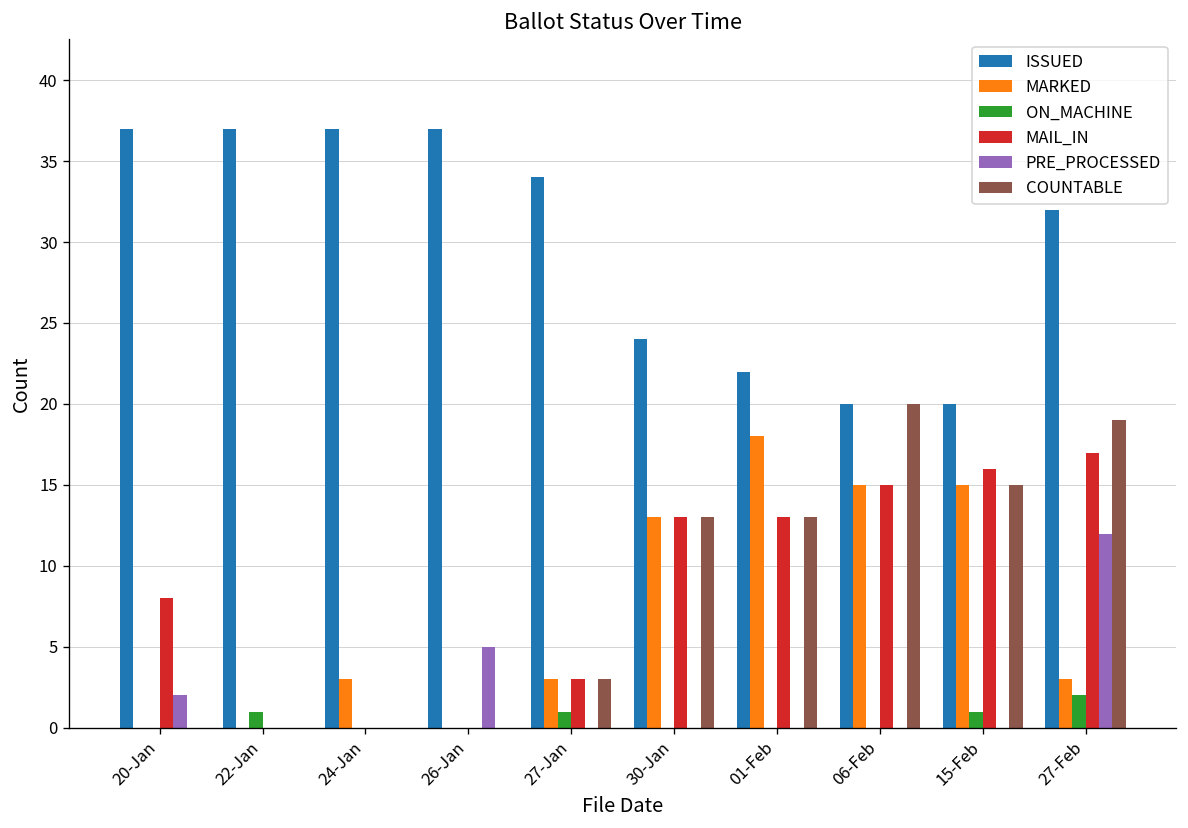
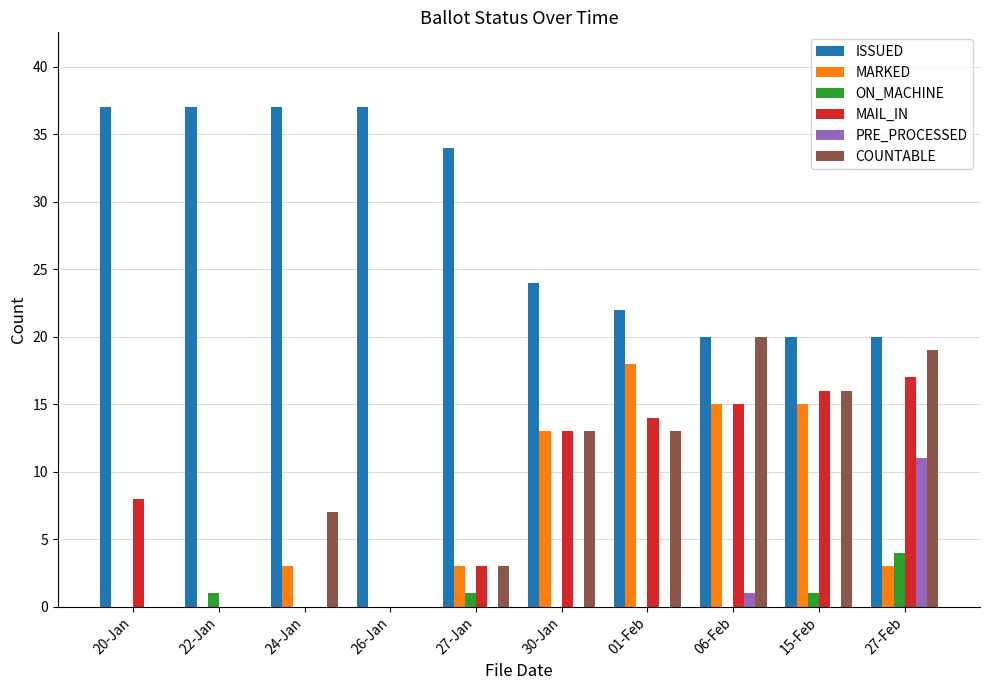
  {
    "ISSUED": {
      "20-Jan": 37,
      "22-Jan": 37,
      "24-Jan": 37,
      "26-Jan": 37,
      "27-Jan": 34,
      "30-Jan": 24,
      "01-Feb": 22,
      "06-Feb": 20,
      "15-Feb": 20,
-     "27-Feb": 32
+     "27-Feb": 20
    },
    "MARKED": {
      "20-Jan": 0,
      "22-Jan": 0,
      "24-Jan": 3,
      "26-Jan": 0,
      "27-Jan": 3,
      "30-Jan": 13,
      "01-Feb": 18,
      "06-Feb": 15,
      "15-Feb": 15,
      "27-Feb": 3
    },
    "ON_MACHINE": {
      "20-Jan": 0,
      "22-Jan": 1,
      "24-Jan": 0,
      "26-Jan": 0,
      "27-Jan": 1,
      "30-Jan": 0,
      "01-Feb": 0,
      "06-Feb": 0,
      "15-Feb": 1,
-     "27-Feb": 2
+     "27-Feb": 4
    },
    "MAIL_IN": {
      "20-Jan": 8,
      "22-Jan": 0,
      "24-Jan": 0,
      "26-Jan": 0,
      "27-Jan": 3,
      "30-Jan": 13,
-     "01-Feb": 13,
+     "01-Feb": 14,
      "06-Feb": 15,
      "15-Feb": 16,
      "27-Feb": 17
    },
    "PRE_PROCESSED": {
-     "20-Jan": 2,
+     "20-Jan": 0,
      "22-Jan": 0,
      "24-Jan": 0,
-     "26-Jan": 5,
+     "26-Jan": 0,
      "27-Jan": 0,
      "30-Jan": 0,
      "01-Feb": 0,
-     "06-Feb": 0,
+     "06-Feb": 1,
      "15-Feb": 0,
-     "27-Feb": 12
+     "27-Feb": 11
    },
    "COUNTABLE": {
      "20-Jan": 0,
      "22-Jan": 0,
-     "24-Jan": 0,
+     "24-Jan": 7,
      "26-Jan": 0,
      "27-Jan": 3,
      "30-Jan": 13,
      "01-Feb": 13,
      "06-Feb": 20,
-     "15-Feb": 15,
+     "15-Feb": 16,
      "27-Feb": 19
    }
  }
